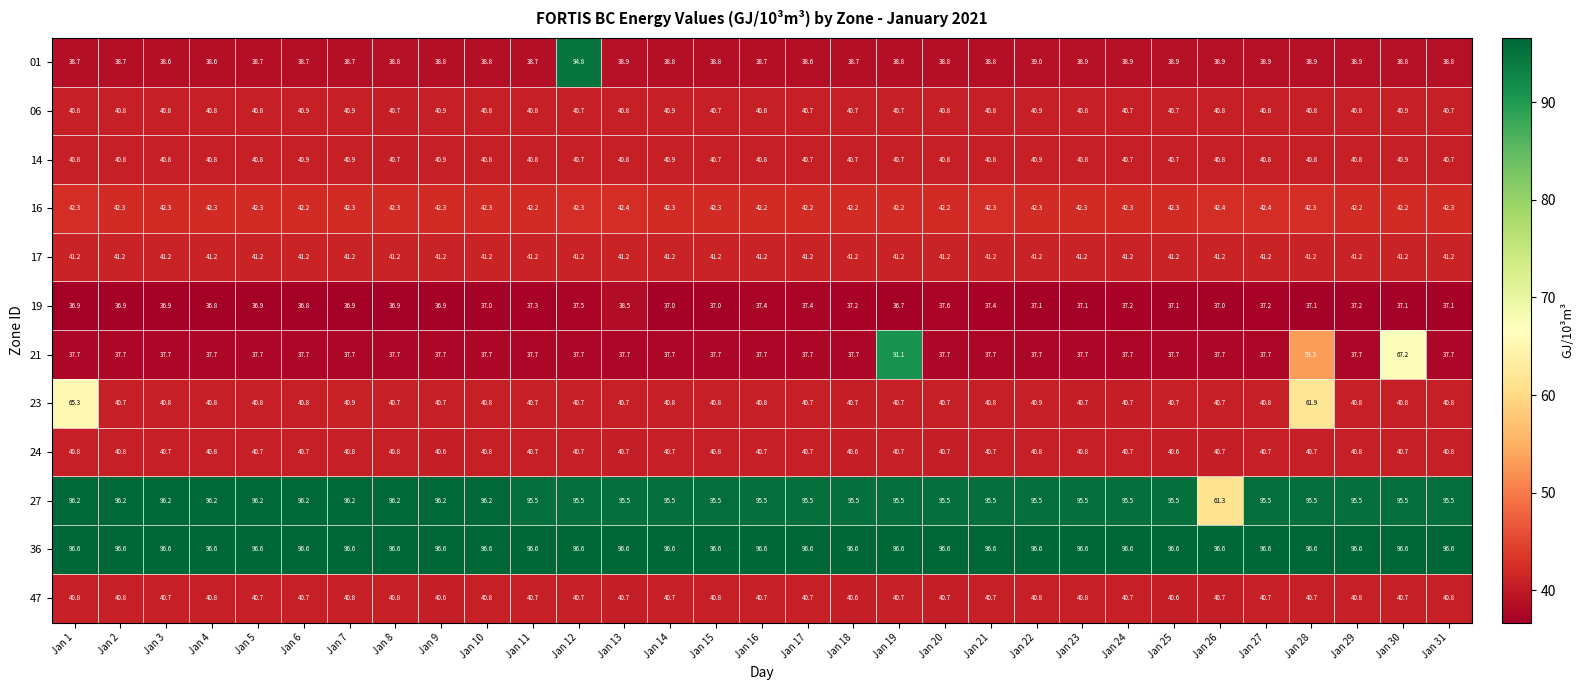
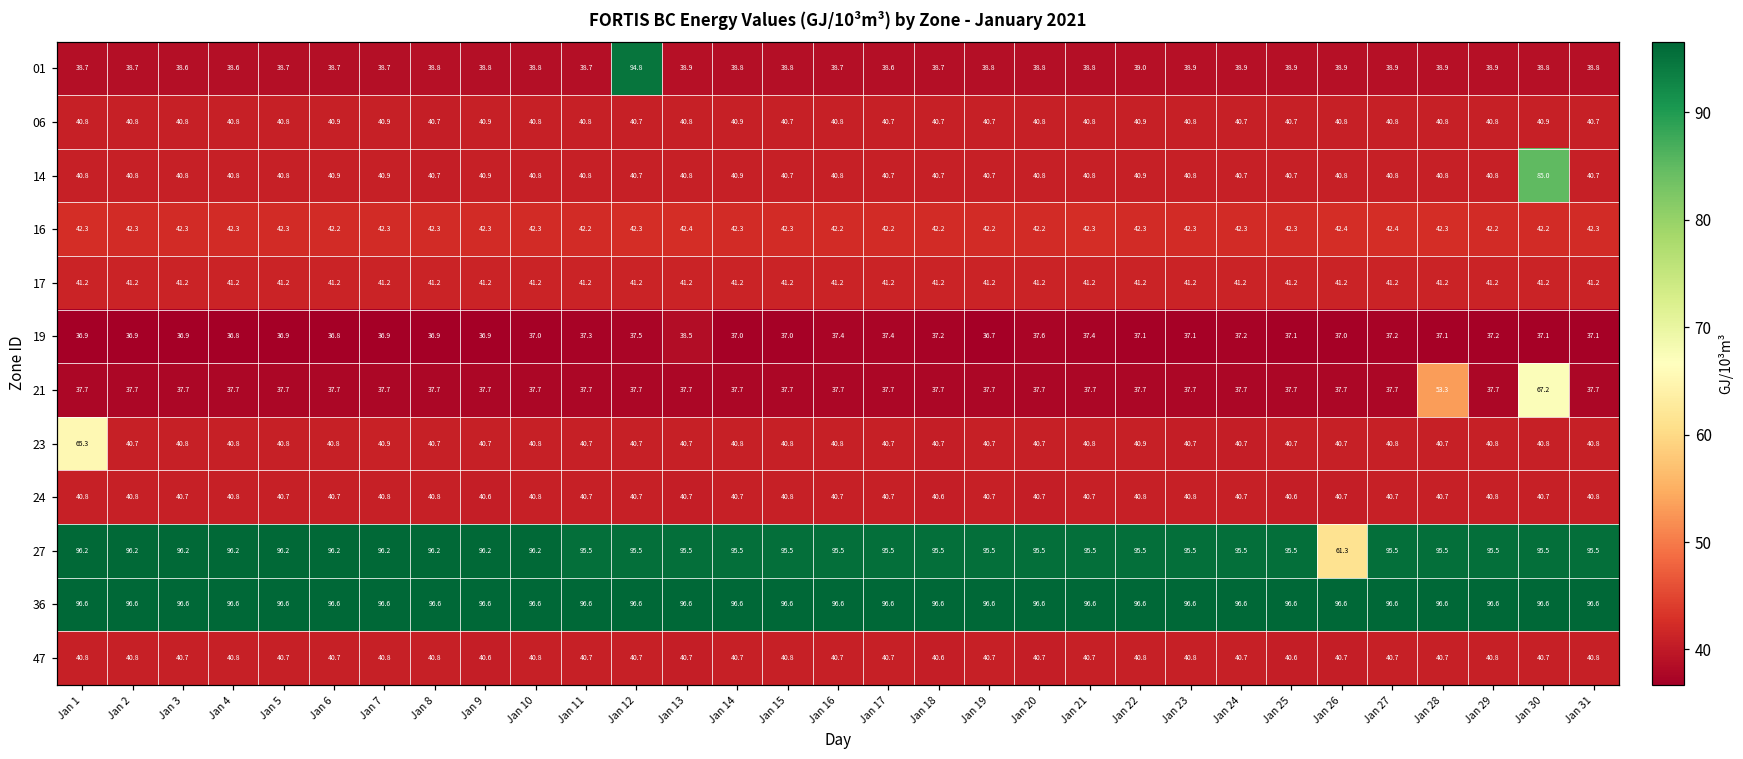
  {
    "14": {
      "Jan 1": 40.8,
      "Jan 2": 40.8,
      "Jan 3": 40.8,
      "Jan 4": 40.8,
      "Jan 5": 40.8,
      "Jan 6": 40.9,
      "Jan 7": 40.9,
      "Jan 8": 40.7,
      "Jan 9": 40.9,
      "Jan 10": 40.8,
      "Jan 11": 40.8,
      "Jan 12": 40.7,
      "Jan 13": 40.8,
      "Jan 14": 40.9,
      "Jan 15": 40.7,
      "Jan 16": 40.8,
      "Jan 17": 40.7,
      "Jan 18": 40.7,
      "Jan 19": 40.7,
      "Jan 20": 40.8,
      "Jan 21": 40.8,
      "Jan 22": 40.9,
      "Jan 23": 40.8,
      "Jan 24": 40.7,
      "Jan 25": 40.7,
      "Jan 26": 40.8,
      "Jan 27": 40.8,
      "Jan 28": 40.8,
      "Jan 29": 40.8,
-     "Jan 30": 40.9,
+     "Jan 30": 85.0,
      "Jan 31": 40.7
    },
    "21": {
      "Jan 1": 37.7,
      "Jan 2": 37.7,
      "Jan 3": 37.7,
      "Jan 4": 37.7,
      "Jan 5": 37.7,
      "Jan 6": 37.7,
      "Jan 7": 37.7,
      "Jan 8": 37.7,
      "Jan 9": 37.7,
      "Jan 10": 37.7,
      "Jan 11": 37.7,
      "Jan 12": 37.7,
      "Jan 13": 37.7,
      "Jan 14": 37.7,
      "Jan 15": 37.7,
      "Jan 16": 37.7,
      "Jan 17": 37.7,
      "Jan 18": 37.7,
-     "Jan 19": 91.1,
+     "Jan 19": 37.7,
      "Jan 20": 37.7,
      "Jan 21": 37.7,
      "Jan 22": 37.7,
      "Jan 23": 37.7,
      "Jan 24": 37.7,
      "Jan 25": 37.7,
      "Jan 26": 37.7,
      "Jan 27": 37.7,
      "Jan 28": 53.3,
      "Jan 29": 37.7,
      "Jan 30": 67.2,
      "Jan 31": 37.7
    },
    "23": {
      "Jan 1": 65.3,
      "Jan 2": 40.7,
      "Jan 3": 40.8,
      "Jan 4": 40.8,
      "Jan 5": 40.8,
      "Jan 6": 40.8,
      "Jan 7": 40.9,
      "Jan 8": 40.7,
      "Jan 9": 40.7,
      "Jan 10": 40.8,
      "Jan 11": 40.7,
      "Jan 12": 40.7,
      "Jan 13": 40.7,
      "Jan 14": 40.8,
      "Jan 15": 40.8,
      "Jan 16": 40.8,
      "Jan 17": 40.7,
      "Jan 18": 40.7,
      "Jan 19": 40.7,
      "Jan 20": 40.7,
      "Jan 21": 40.8,
      "Jan 22": 40.9,
      "Jan 23": 40.7,
      "Jan 24": 40.7,
      "Jan 25": 40.7,
      "Jan 26": 40.7,
      "Jan 27": 40.8,
-     "Jan 28": 61.9,
+     "Jan 28": 40.7,
      "Jan 29": 40.8,
      "Jan 30": 40.8,
      "Jan 31": 40.8
    }
  }
